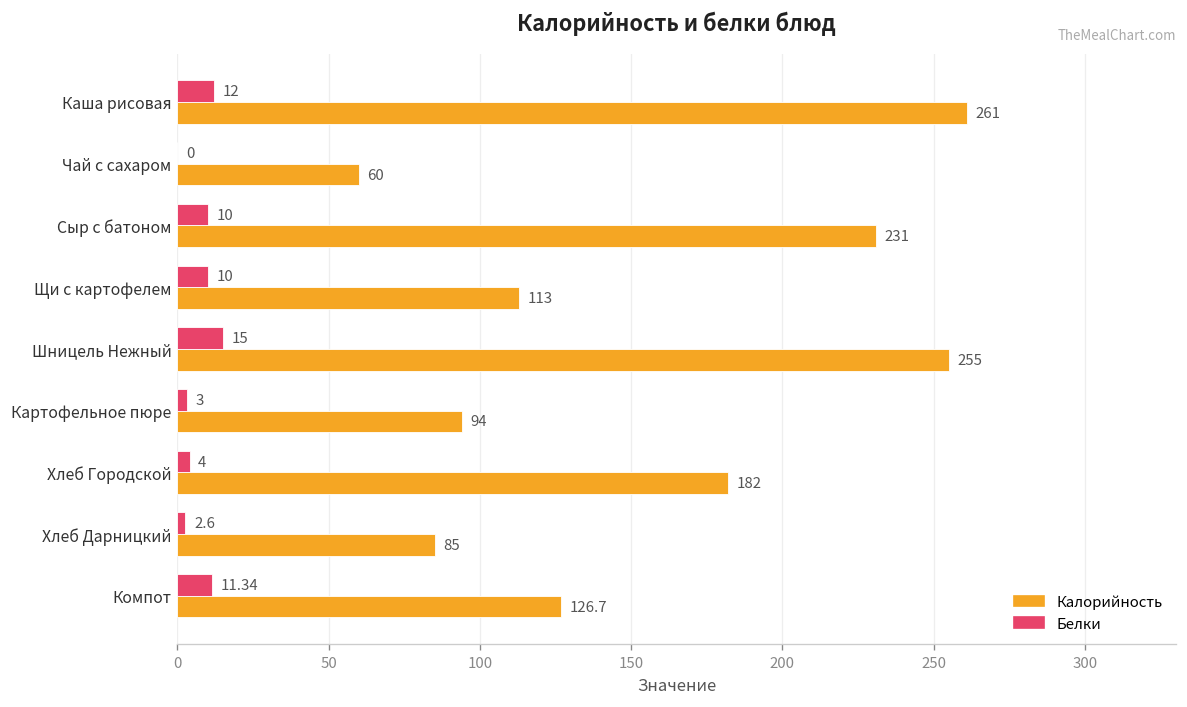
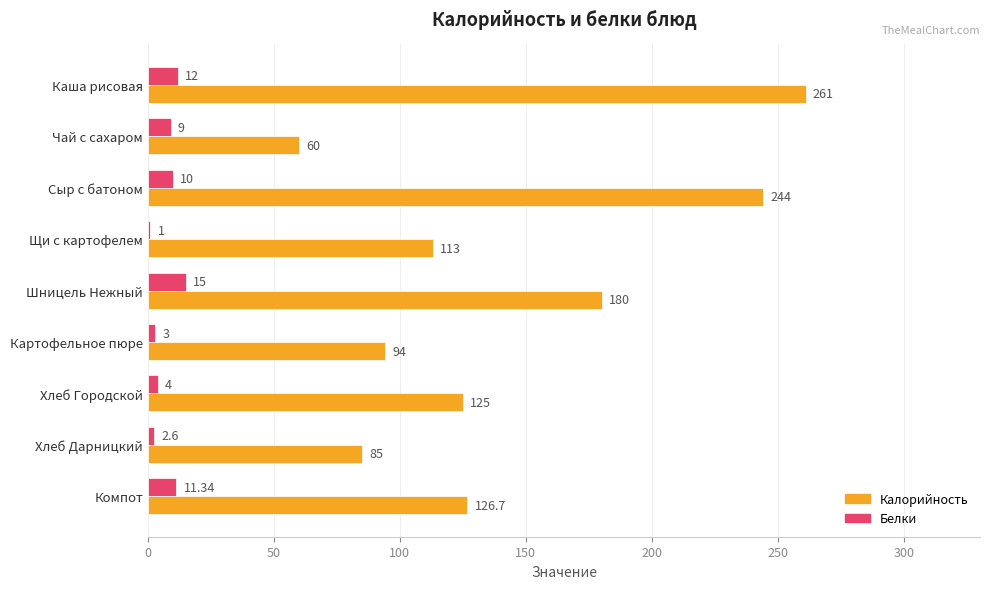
  {
    "Калорийность": {
      "Каша рисовая": 261,
      "Чай с сахаром": 60,
-     "Сыр с батоном": 231,
+     "Сыр с батоном": 244,
      "Щи с картофелем": 113,
-     "Шницель Нежный": 255,
+     "Шницель Нежный": 180,
      "Картофельное пюре": 94,
-     "Хлеб Городской": 182,
+     "Хлеб Городской": 125,
      "Хлеб Дарницкий": 85,
      "Компот": 126.7
    },
    "Белки": {
      "Каша рисовая": 12,
-     "Чай с сахаром": 0,
+     "Чай с сахаром": 9,
      "Сыр с батоном": 10,
-     "Щи с картофелем": 10,
+     "Щи с картофелем": 1,
      "Шницель Нежный": 15,
      "Картофельное пюре": 3,
      "Хлеб Городской": 4,
      "Хлеб Дарницкий": 2.6,
      "Компот": 11.34
    }
  }
